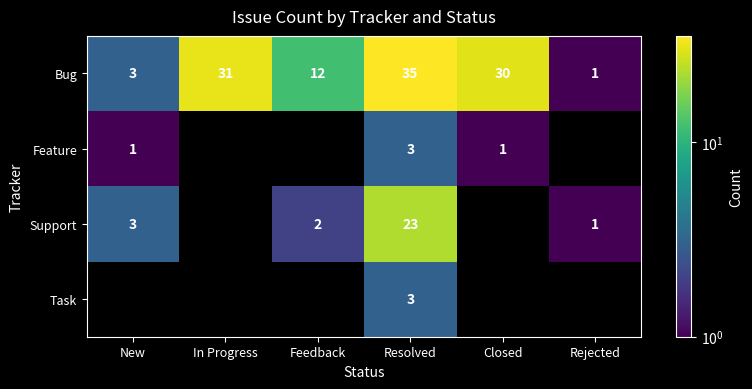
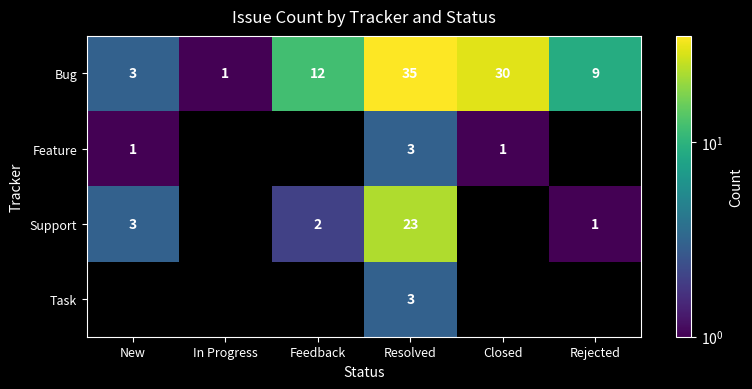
  {
    "Bug": {
      "New": 3,
-     "In Progress": 31,
+     "In Progress": 1,
      "Feedback": 12,
      "Resolved": 35,
      "Closed": 30,
-     "Rejected": 1
+     "Rejected": 9
    },
    "Feature": {
      "New": 1,
      "Resolved": 3,
      "Closed": 1
    },
    "Support": {
      "New": 3,
      "Feedback": 2,
      "Resolved": 23,
      "Rejected": 1
    },
    "Task": {
      "Resolved": 3
    }
  }
